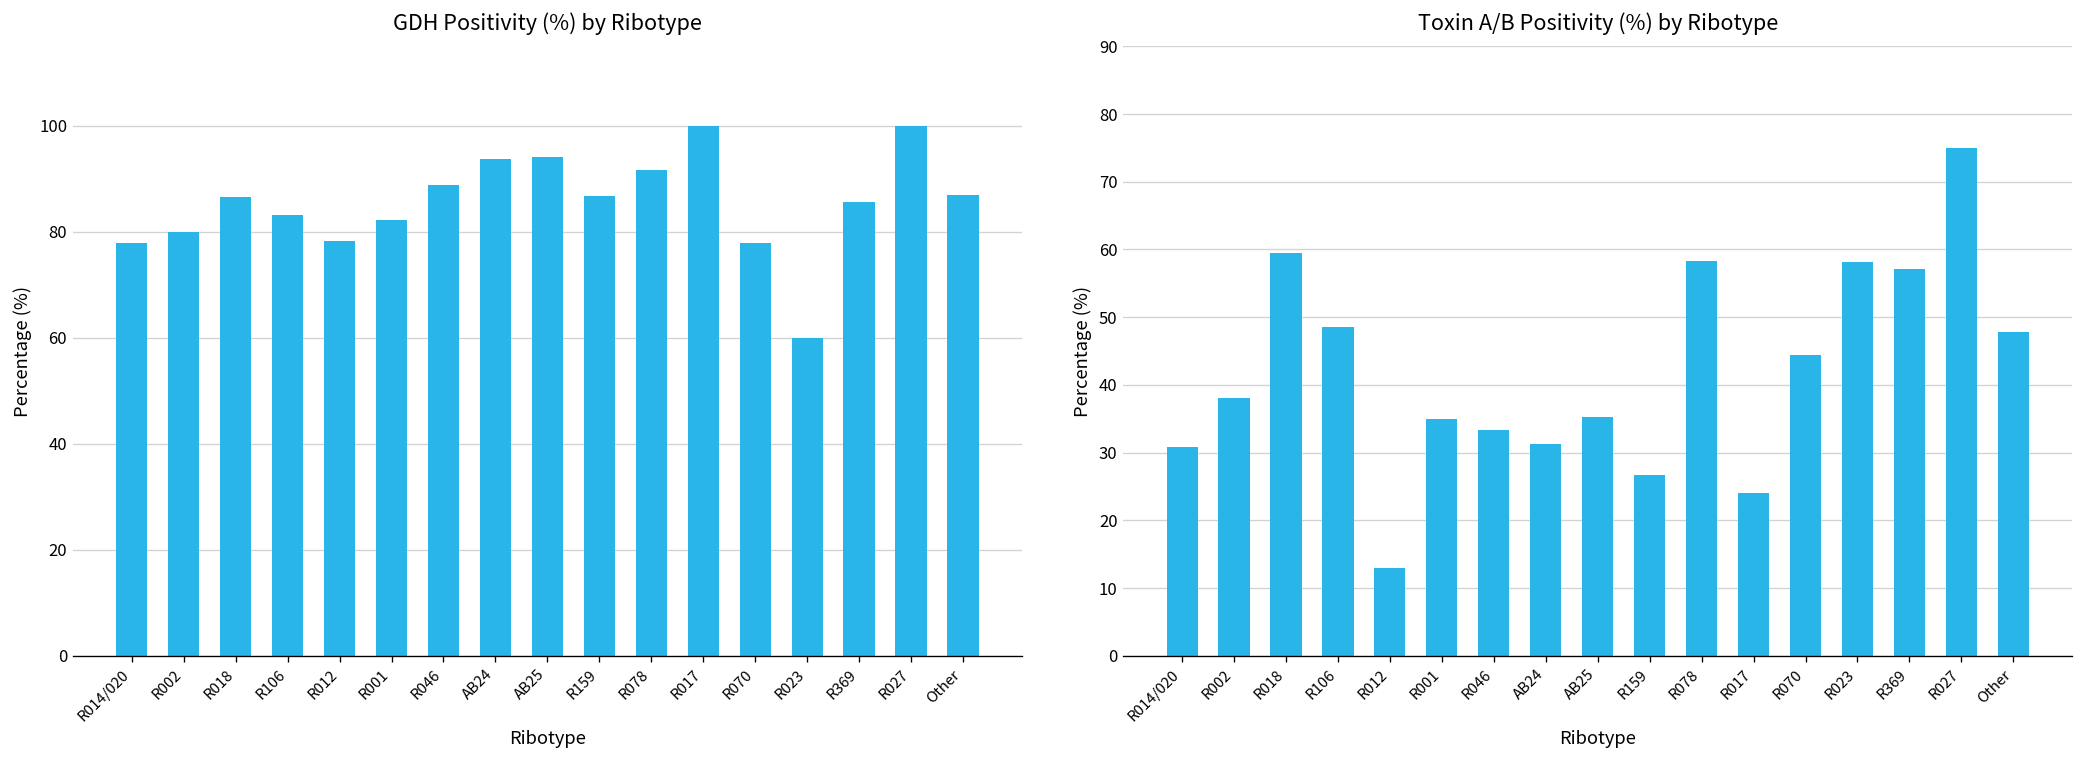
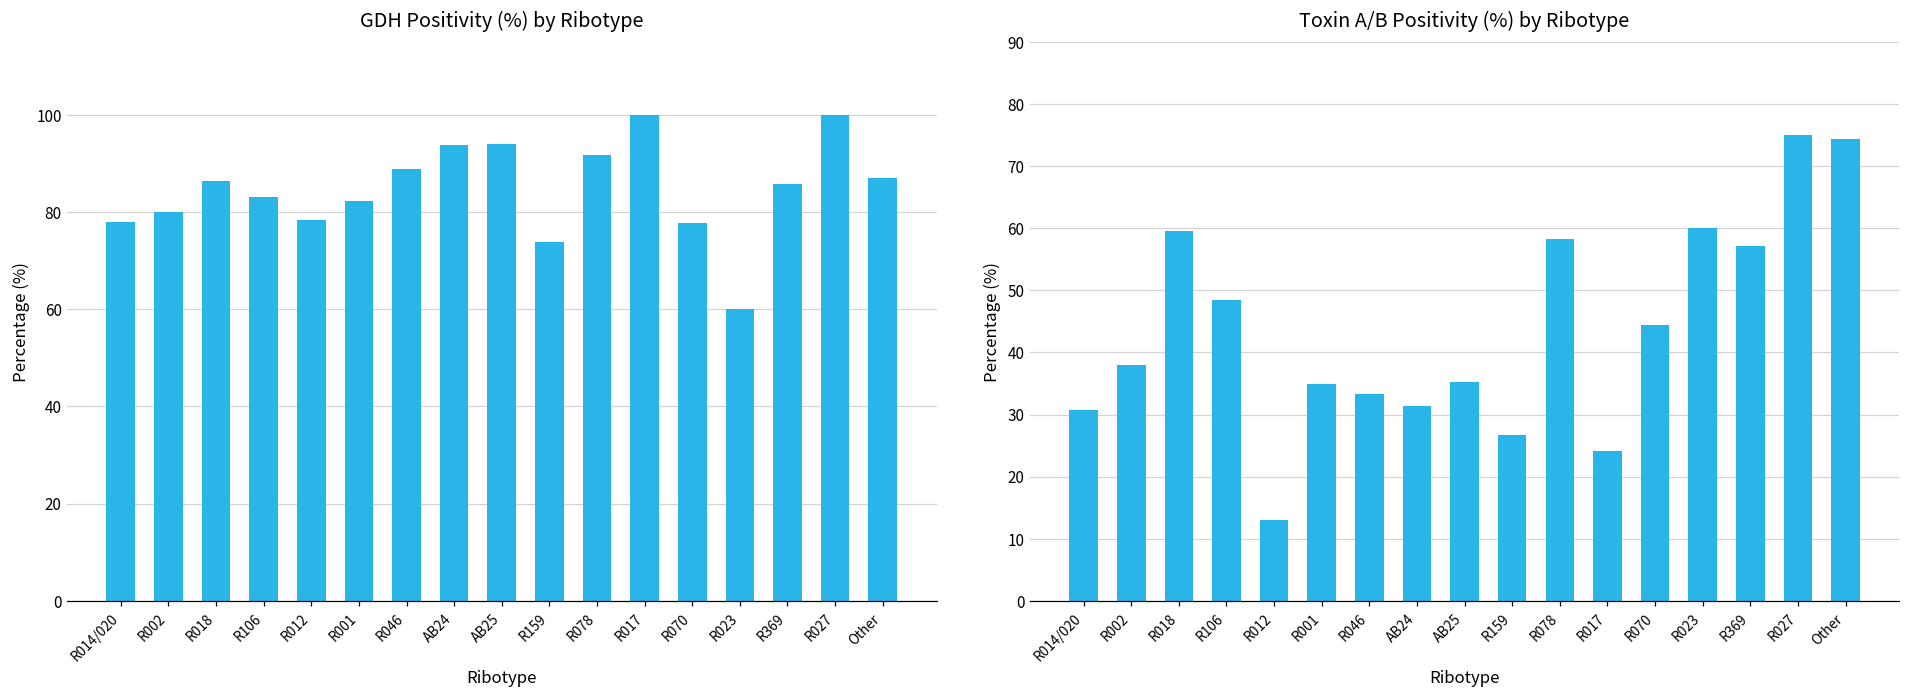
  {
    "GDH Positivity (%) by Ribotype": {
      "R014/020": 78,
      "R002": 80,
      "R018": 87,
      "R106": 83,
      "R012": 78,
      "R001": 82,
      "R046": 89,
      "AB24": 94,
      "AB25": 94,
-     "R159": 87,
+     "R159": 74,
      "R078": 92,
      "R017": 100,
      "R070": 78,
      "R023": 60,
      "R369": 86,
      "R027": 100,
      "Other": 87
    },
    "Toxin A/B Positivity (%) by Ribotype": {
      "R014/020": 31,
      "R002": 38,
      "R018": 60,
      "R106": 49,
      "R012": 13,
      "R001": 35,
      "R046": 33,
      "AB24": 31,
      "AB25": 35,
      "R159": 27,
      "R078": 58,
      "R017": 24,
      "R070": 44,
-     "R023": 58,
+     "R023": 60,
      "R369": 57,
      "R027": 75,
-     "Other": 48
+     "Other": 74
    }
  }
